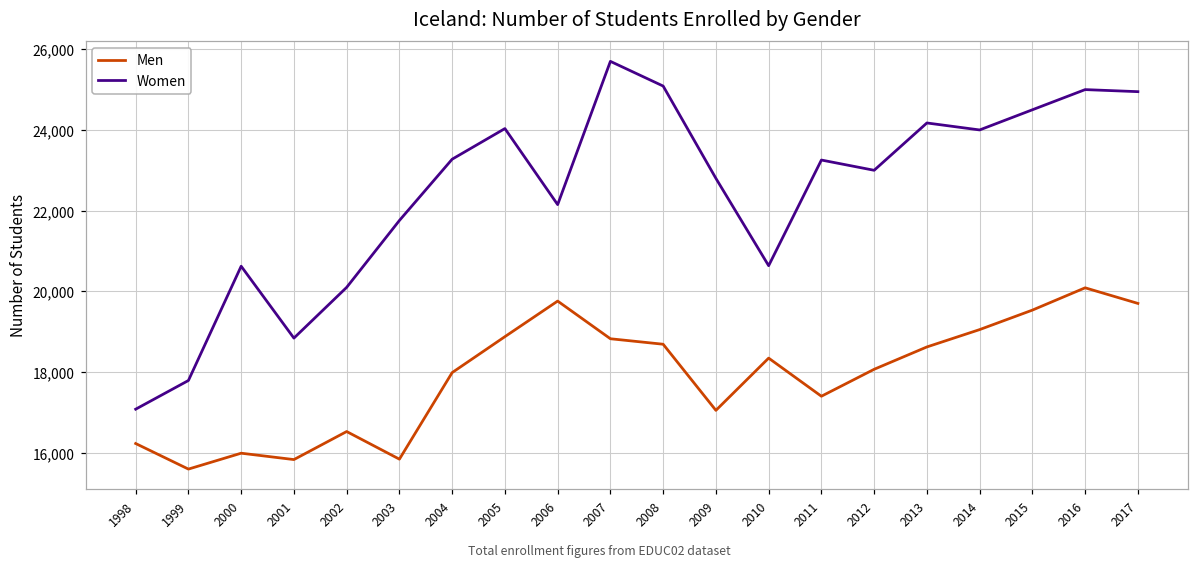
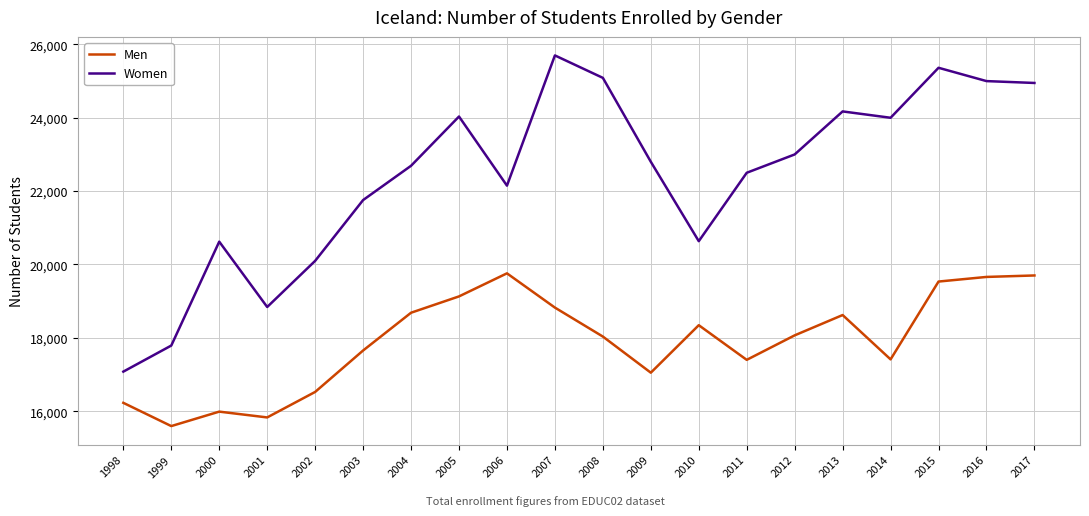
  {
    "Men": {
      "1998": "16,200",
      "1999": "15,600",
      "2000": "16,000",
      "2001": "15,800",
      "2002": "16,500",
-     "2003": "15,800",
-     "2004": "18,000",
-     "2005": "18,900",
+     "2003": "17,700",
+     "2004": "18,700",
+     "2005": "19,100",
      "2006": "19,800",
      "2007": "18,800",
-     "2008": "18,700",
+     "2008": "18,000",
      "2009": "17,000",
      "2010": "18,300",
      "2011": "17,400",
      "2012": "18,100",
      "2013": "18,600",
-     "2014": "19,100",
+     "2014": "17,400",
      "2015": "19,500",
-     "2016": "20,100",
+     "2016": "19,700",
      "2017": "19,700"
    },
    "Women": {
      "1998": "17,100",
      "1999": "17,800",
      "2000": "20,600",
      "2001": "18,800",
      "2002": "20,100",
      "2003": "21,800",
-     "2004": "23,300",
+     "2004": "22,700",
      "2005": "24,000",
      "2006": "22,100",
      "2007": "25,700",
      "2008": "25,100",
      "2009": "22,800",
      "2010": "20,600",
-     "2011": "23,300",
+     "2011": "22,500",
      "2012": "23,000",
      "2013": "24,200",
      "2014": "24,000",
-     "2015": "24,500",
+     "2015": "25,400",
      "2016": "25,000",
      "2017": "24,900"
    }
  }
